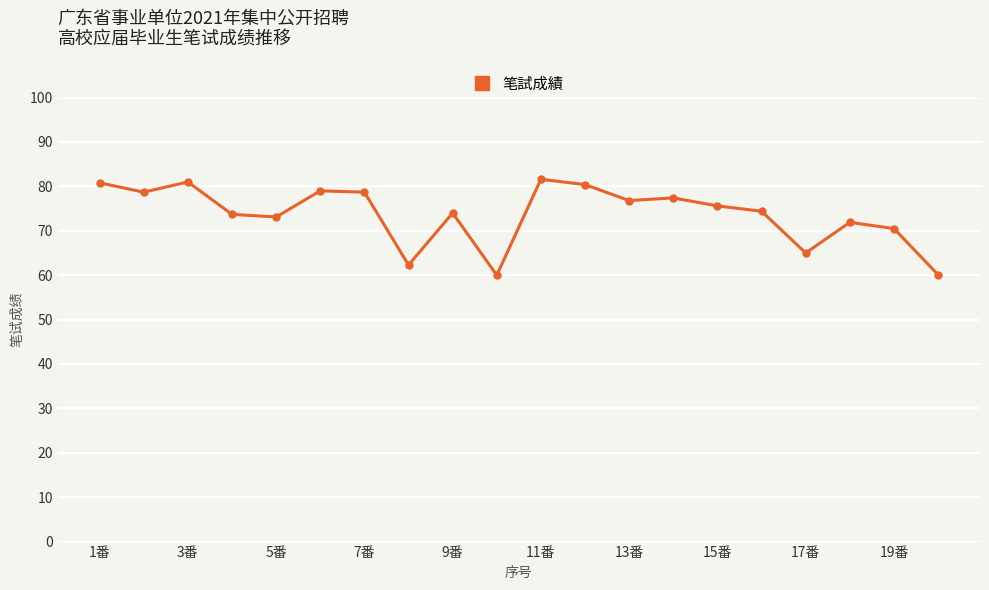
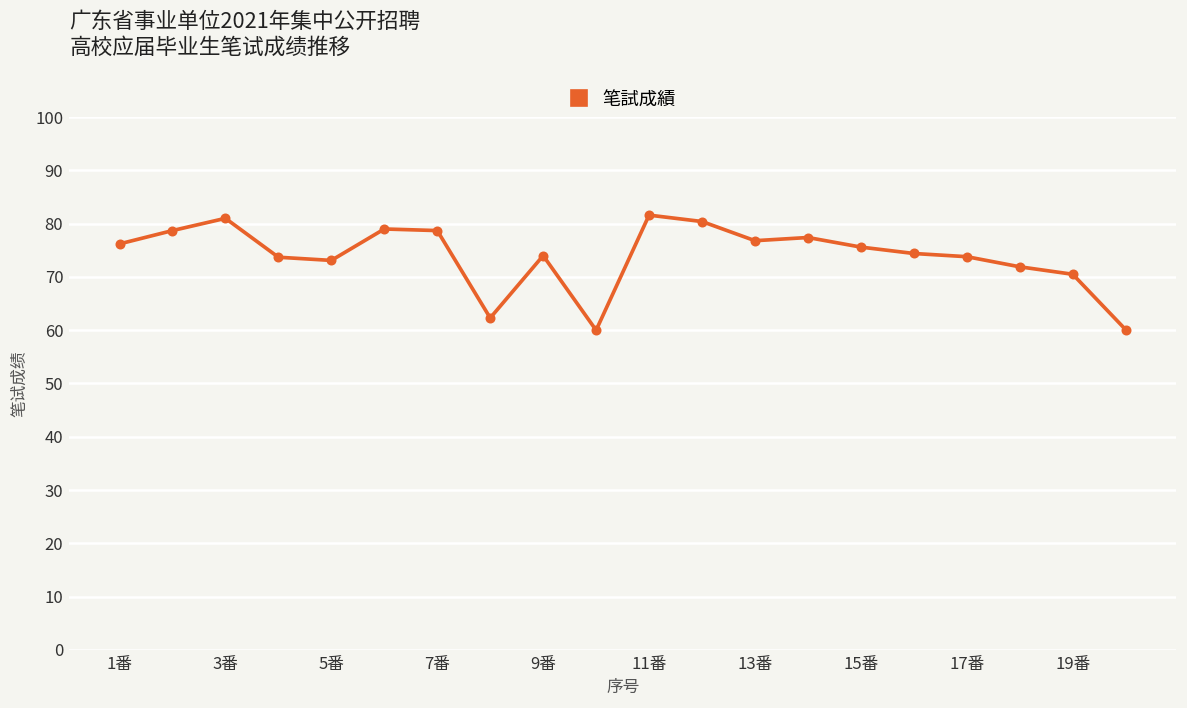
  {
-   "1番": 81,
+   "1番": 76,
    "3番": 81,
    "5番": 73,
    "7番": 79,
    "9番": 74,
    "11番": 82,
    "13番": 77,
    "15番": 76,
-   "17番": 65,
+   "17番": 74,
    "19番": 71
  }
